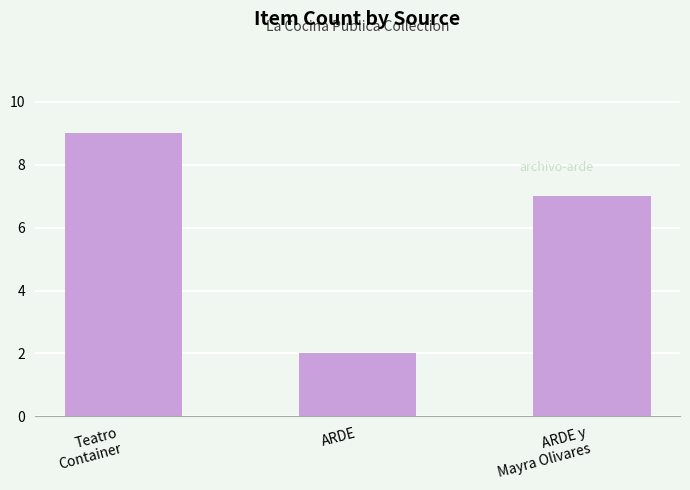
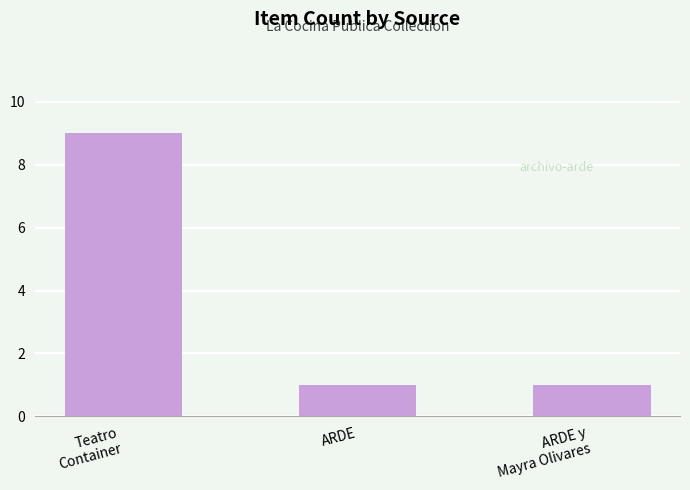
  {
    "Teatro Container": 9,
-   "ARDE": 2,
-   "ARDE y Mayra Olivares": 7
+   "ARDE": 1,
+   "ARDE y Mayra Olivares": 1
  }
